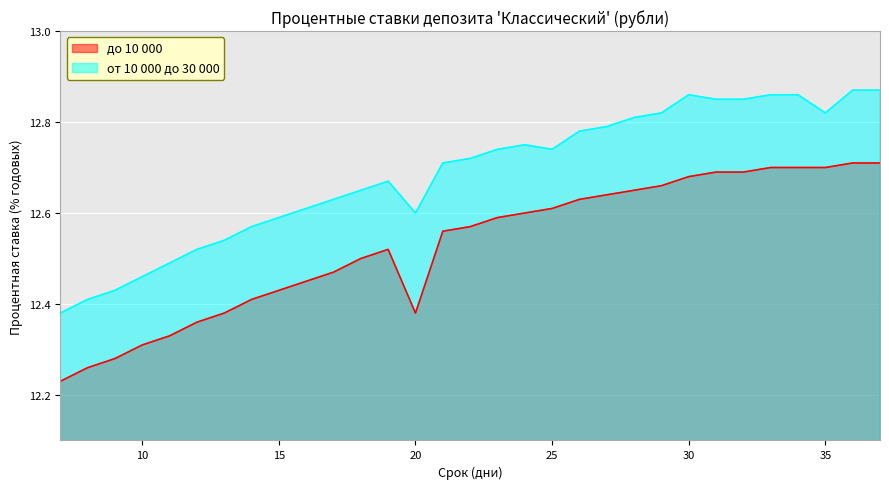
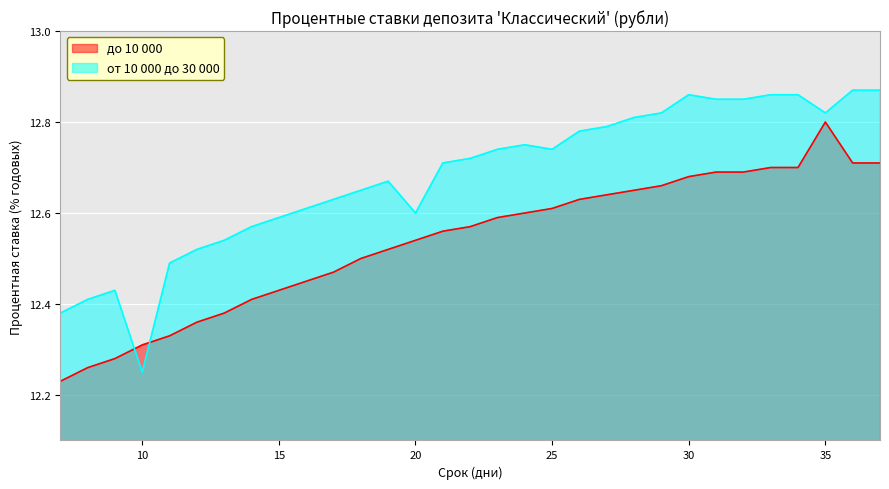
  {
    "до 10 000": {
      "10": 12.31,
      "15": 12.43,
-     "20": 12.38,
+     "20": 12.54,
      "25": 12.61,
      "30": 12.68,
-     "35": 12.7
+     "35": 12.8
    },
    "от 10 000 до 30 000": {
-     "10": 12.46,
+     "10": 12.25,
      "15": 12.59,
      "20": 12.60,
      "25": 12.74,
      "30": 12.86,
      "35": 12.82
    }
  }
